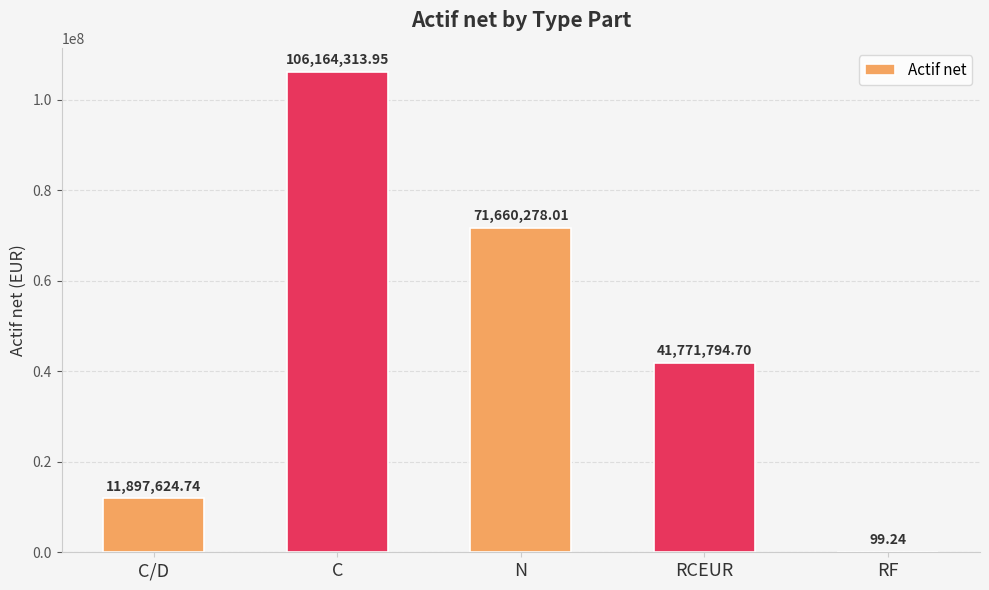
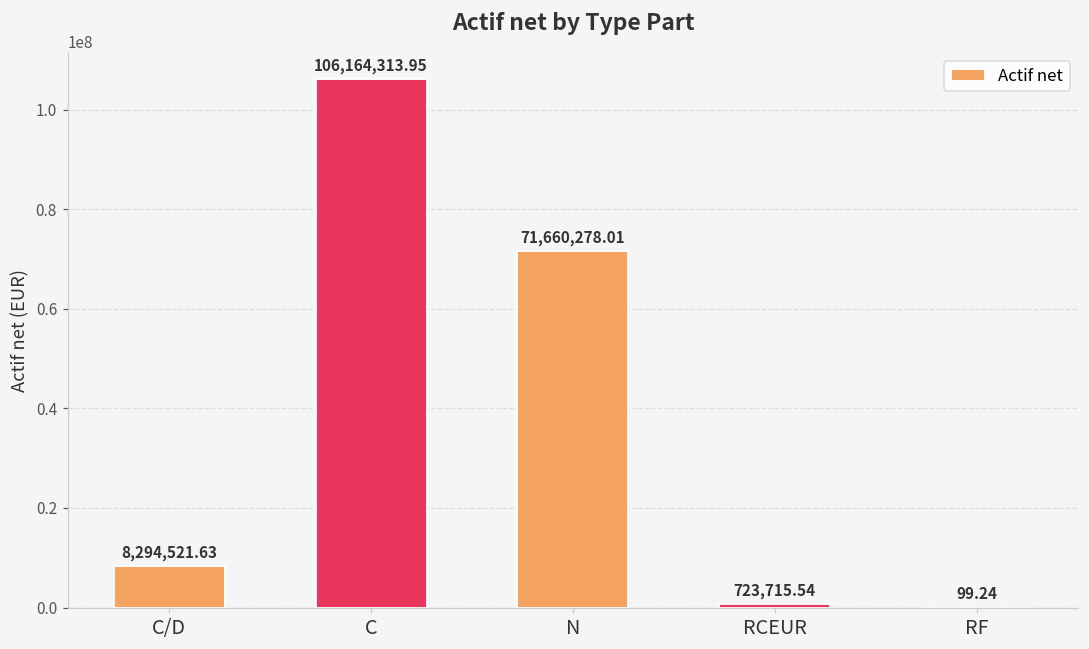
  {
-   "C/D": "11,897,624.74",
+   "C/D": "8,294,521.63",
    "C": "106,164,313.95",
    "N": "71,660,278.01",
-   "RCEUR": "41,771,794.70",
+   "RCEUR": "723,715.54",
    "RF": "99.24"
  }
